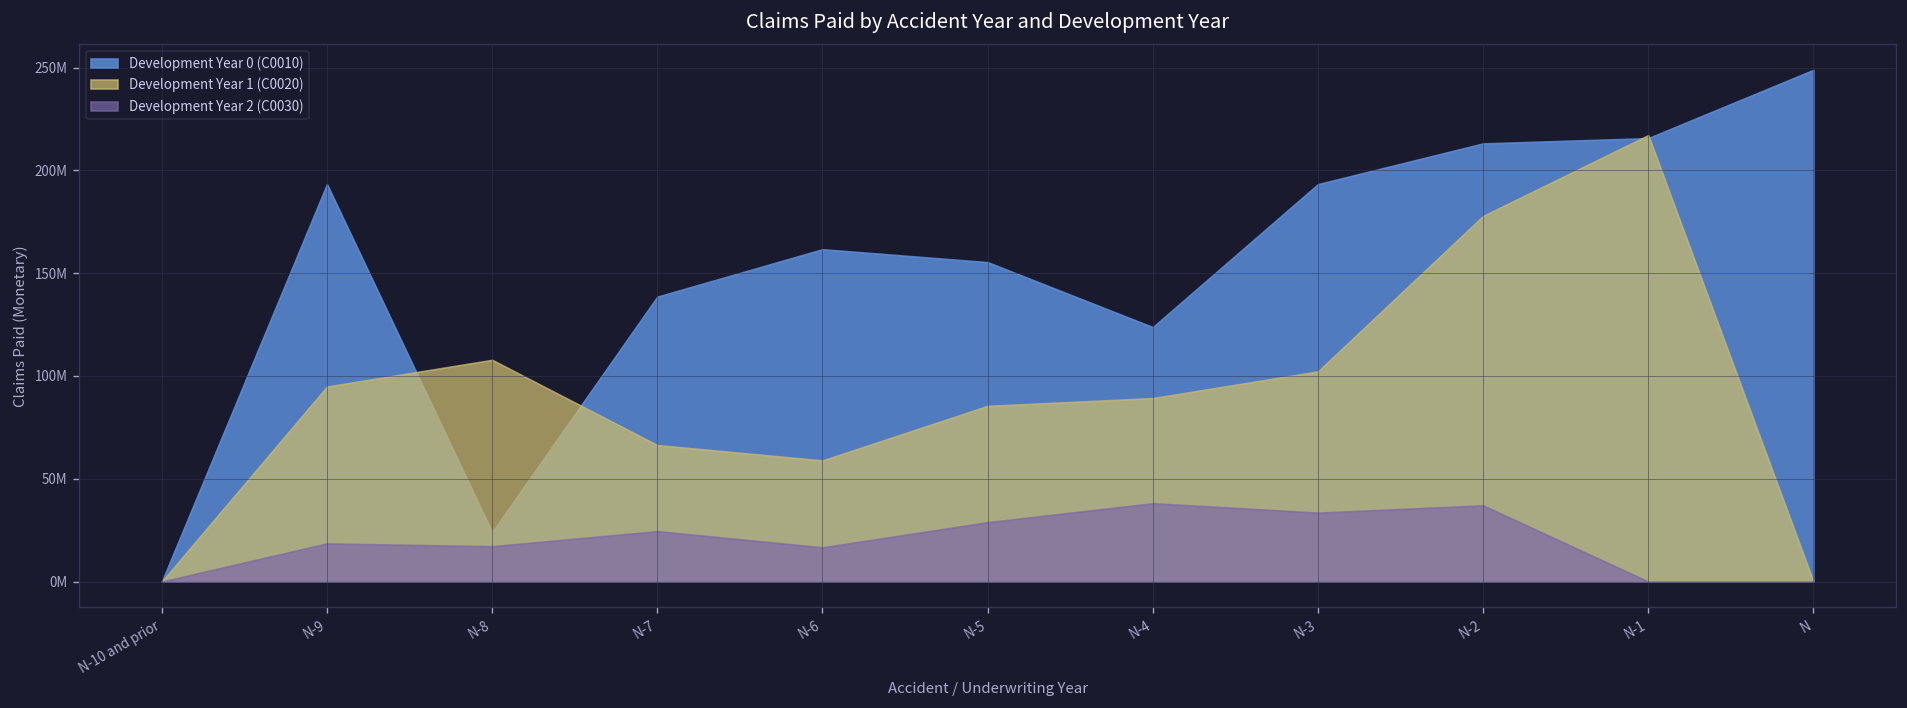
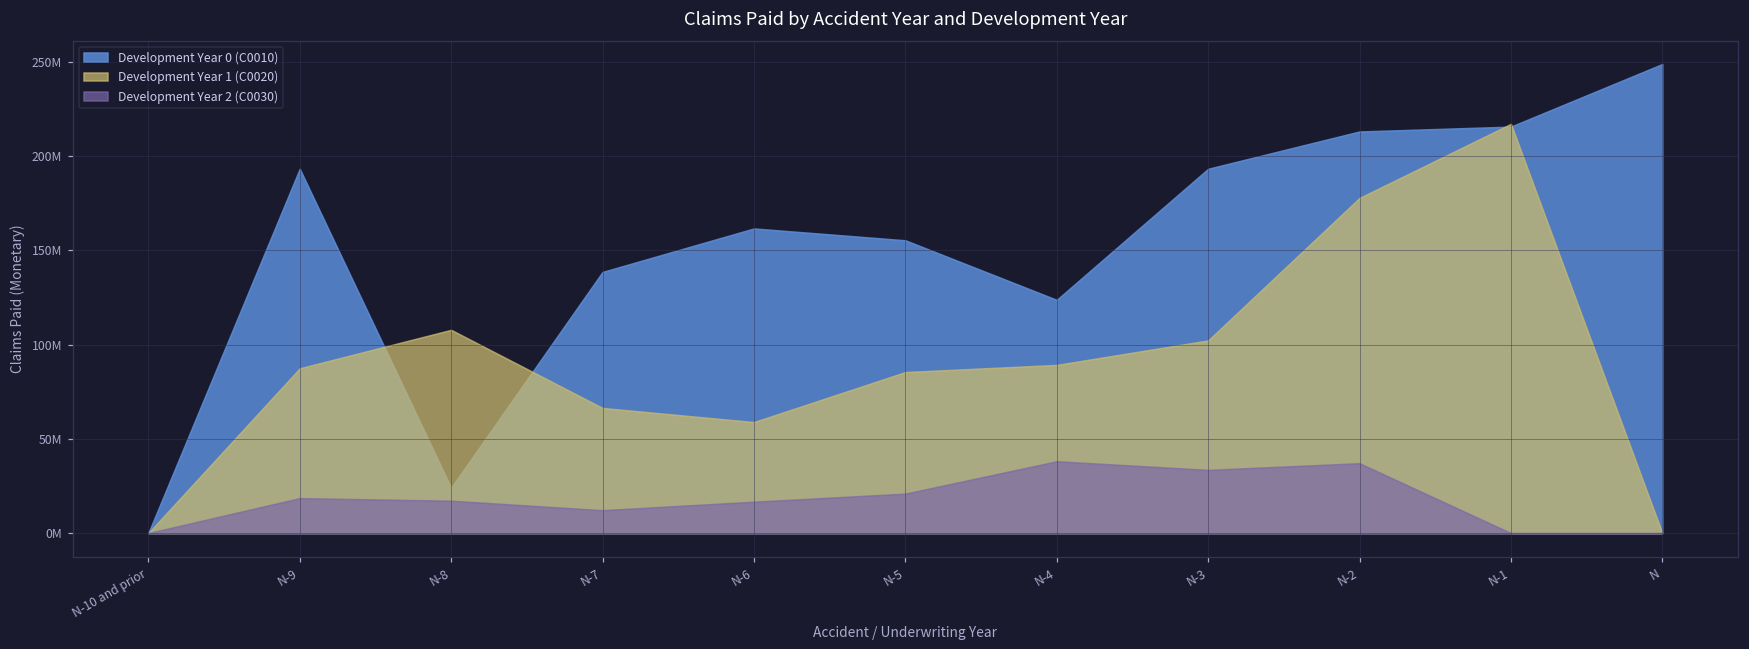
  {
    "Development Year 0 (C0010)": {
      "N-9": 193000000,
      "N-8": 24000000,
      "N-7": 139000000,
      "N-6": 162000000,
      "N-5": 155000000,
      "N-4": 124000000,
      "N-3": 193000000,
      "N-2": 213000000,
      "N": 249000000
    },
    "Development Year 1 (C0020)": {
-     "N-9": 95000000,
+     "N-9": 87000000,
      "N-8": 108000000,
      "N-7": 66000000,
      "N-6": 59000000,
      "N-5": 85000000,
      "N-4": 89000000,
      "N-3": 102000000,
      "N-2": 178000000
    },
    "Development Year 2 (C0030)": {
      "N-9": 19000000,
      "N-8": 17000000,
-     "N-7": 25000000,
+     "N-7": 12000000,
      "N-6": 17000000,
-     "N-5": 29000000,
+     "N-5": 21000000,
      "N-4": 38000000,
      "N-3": 34000000,
      "N-2": 37000000,
      "N-1": 0
    }
  }
